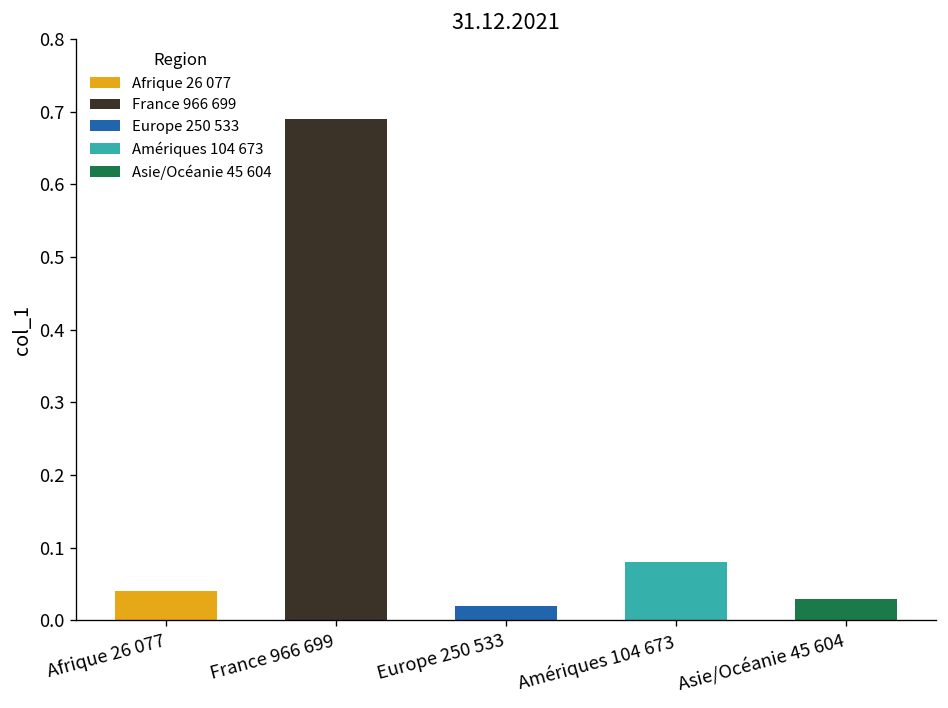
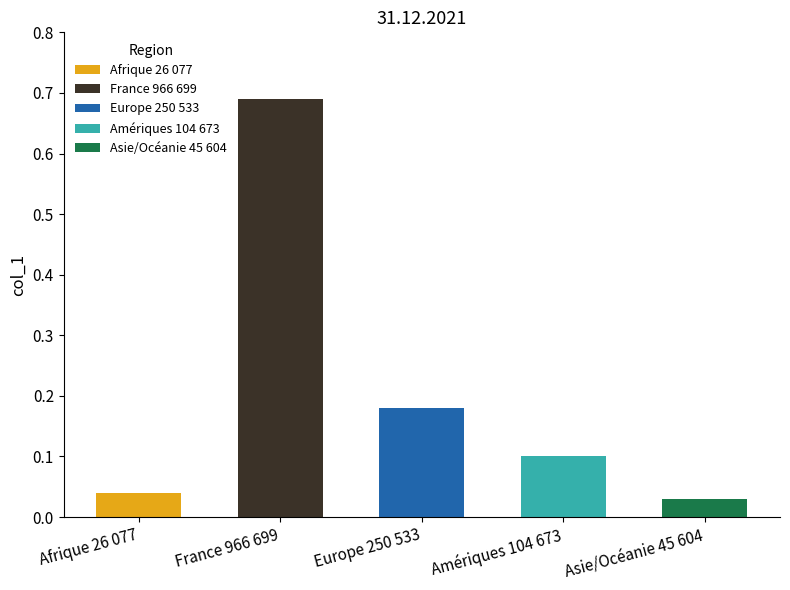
  {
    "Afrique 26 077": 0.04,
    "France 966 699": 0.69,
-   "Europe 250 533": 0.02,
-   "Amériques 104 673": 0.08,
+   "Europe 250 533": 0.18,
+   "Amériques 104 673": 0.10,
    "Asie/Océanie 45 604": 0.03
  }
